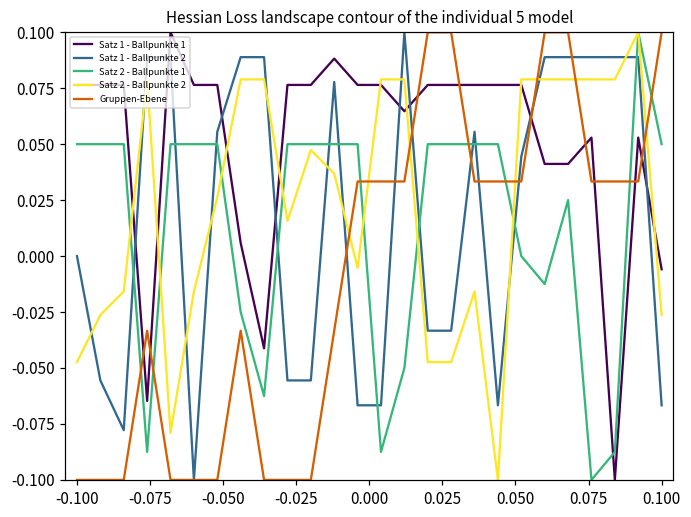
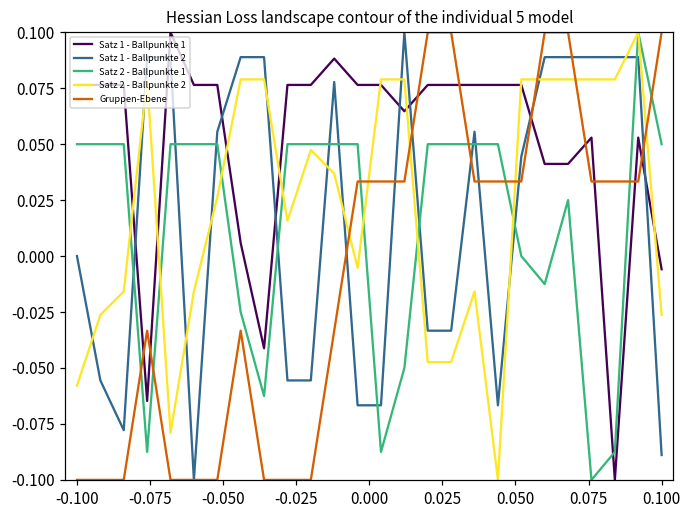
  {
    "Satz 1 - Ballpunkte 1": {
      "0.100": -0.006
    },
    "Satz 1 - Ballpunkte 2": {
      "-0.100": 0.000,
-     "0.100": -0.067
+     "0.100": -0.089
    },
    "Satz 2 - Ballpunkte 1": {
      "-0.100": 0.050,
      "0.100": 0.050
    },
    "Satz 2 - Ballpunkte 2": {
-     "-0.100": -0.047,
+     "-0.100": -0.058,
      "0.100": -0.026
    },
    "Gruppen-Ebene": {
      "-0.100": -0.100,
      "0.100": 0.100
    }
  }
